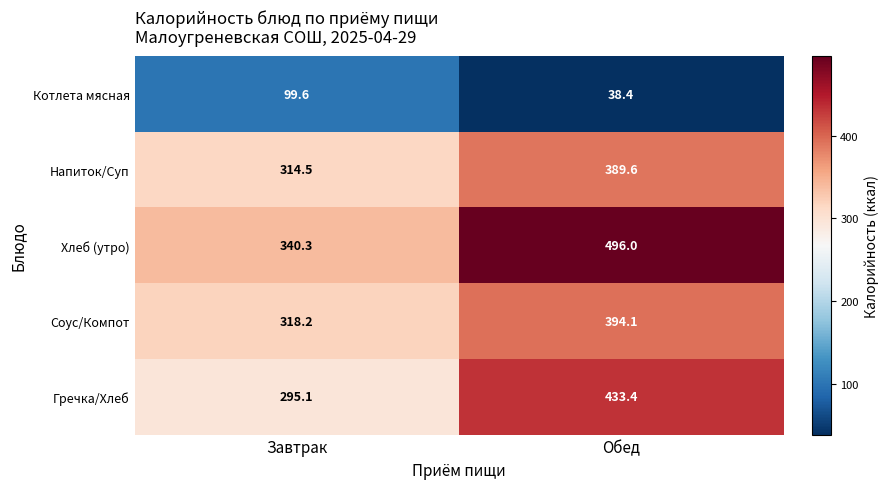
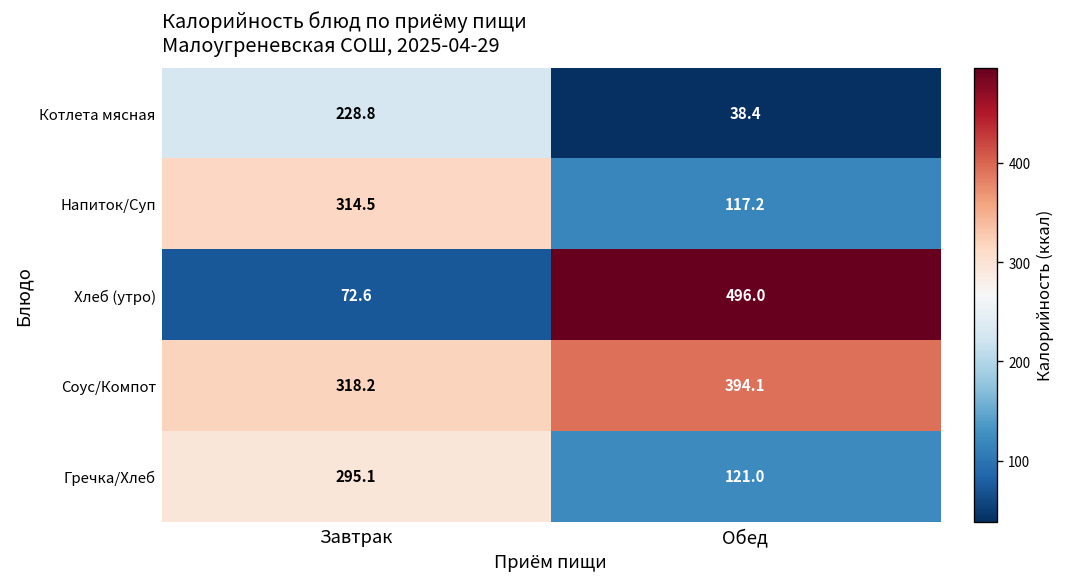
  {
    "Котлета мясная": {
-     "Завтрак": 99.6,
+     "Завтрак": 228.8,
      "Обед": 38.4
    },
    "Напиток/Суп": {
      "Завтрак": 314.5,
-     "Обед": 389.6
+     "Обед": 117.2
    },
    "Хлеб (утро)": {
-     "Завтрак": 340.3,
+     "Завтрак": 72.6,
      "Обед": 496.0
    },
    "Соус/Компот": {
      "Завтрак": 318.2,
      "Обед": 394.1
    },
    "Гречка/Хлеб": {
      "Завтрак": 295.1,
-     "Обед": 433.4
+     "Обед": 121.0
    }
  }
